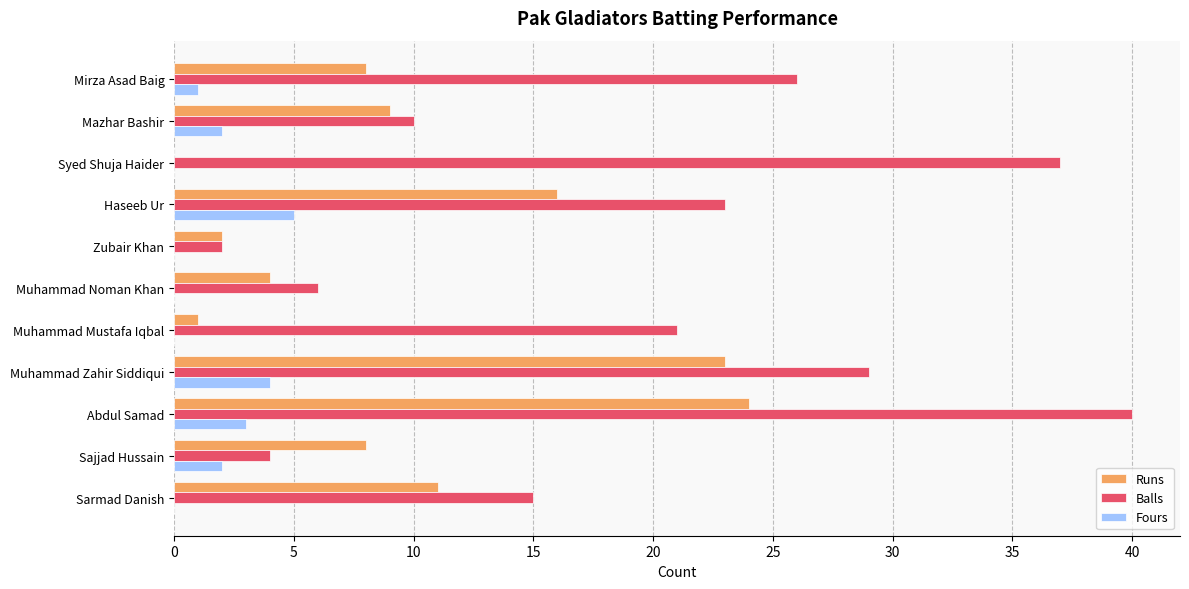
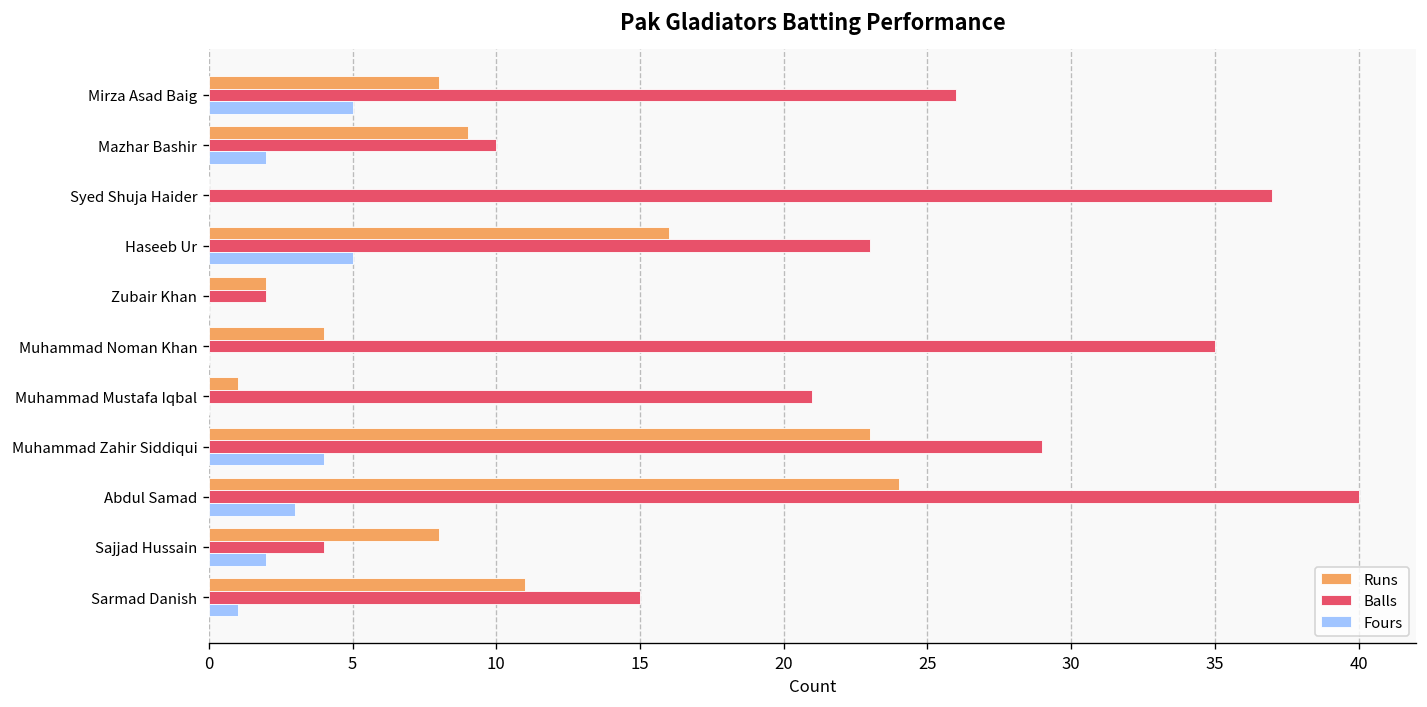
  {
    "Runs": {
      "Mirza Asad Baig": 8,
      "Mazhar Bashir": 9,
      "Syed Shuja Haider": 0,
      "Haseeb Ur": 16,
      "Zubair Khan": 2,
      "Muhammad Noman Khan": 4,
      "Muhammad Mustafa Iqbal": 1,
      "Muhammad Zahir Siddiqui": 23,
      "Abdul Samad": 24,
      "Sajjad Hussain": 8,
      "Sarmad Danish": 11
    },
    "Balls": {
      "Mirza Asad Baig": 26,
      "Mazhar Bashir": 10,
      "Syed Shuja Haider": 37,
      "Haseeb Ur": 23,
      "Zubair Khan": 2,
-     "Muhammad Noman Khan": 6,
+     "Muhammad Noman Khan": 35,
      "Muhammad Mustafa Iqbal": 21,
      "Muhammad Zahir Siddiqui": 29,
      "Abdul Samad": 40,
      "Sajjad Hussain": 4,
      "Sarmad Danish": 15
    },
    "Fours": {
-     "Mirza Asad Baig": 1,
+     "Mirza Asad Baig": 5,
      "Mazhar Bashir": 2,
      "Syed Shuja Haider": 0,
      "Haseeb Ur": 5,
      "Zubair Khan": 0,
      "Muhammad Noman Khan": 0,
      "Muhammad Mustafa Iqbal": 0,
      "Muhammad Zahir Siddiqui": 4,
      "Abdul Samad": 3,
      "Sajjad Hussain": 2,
-     "Sarmad Danish": 0
+     "Sarmad Danish": 1
    }
  }
